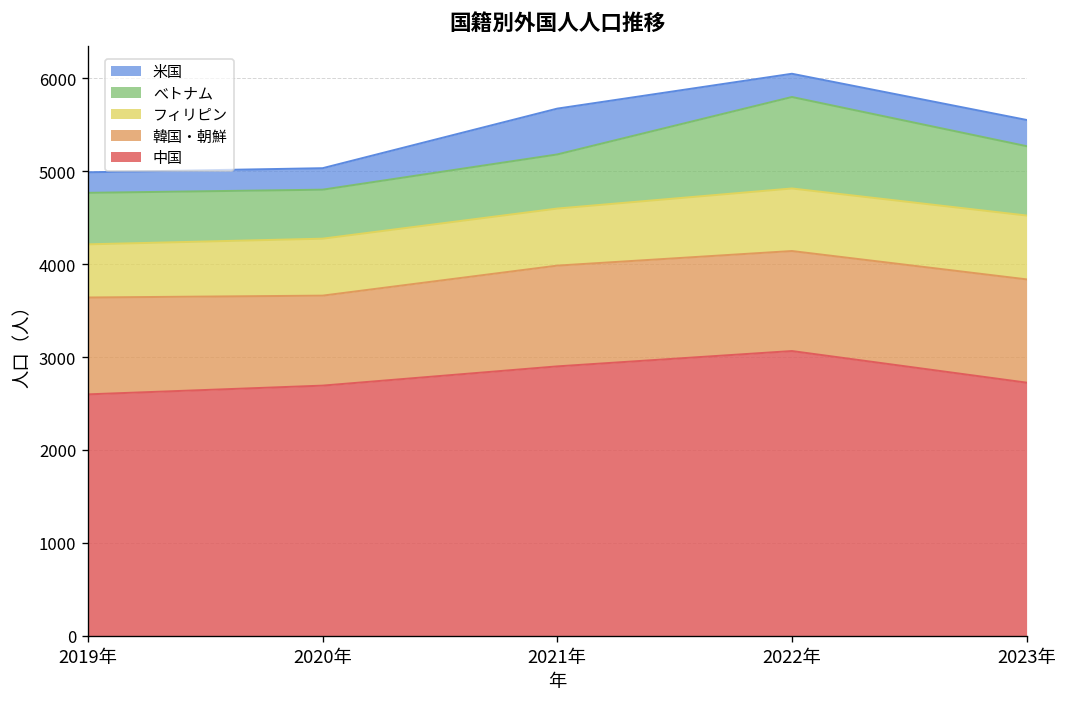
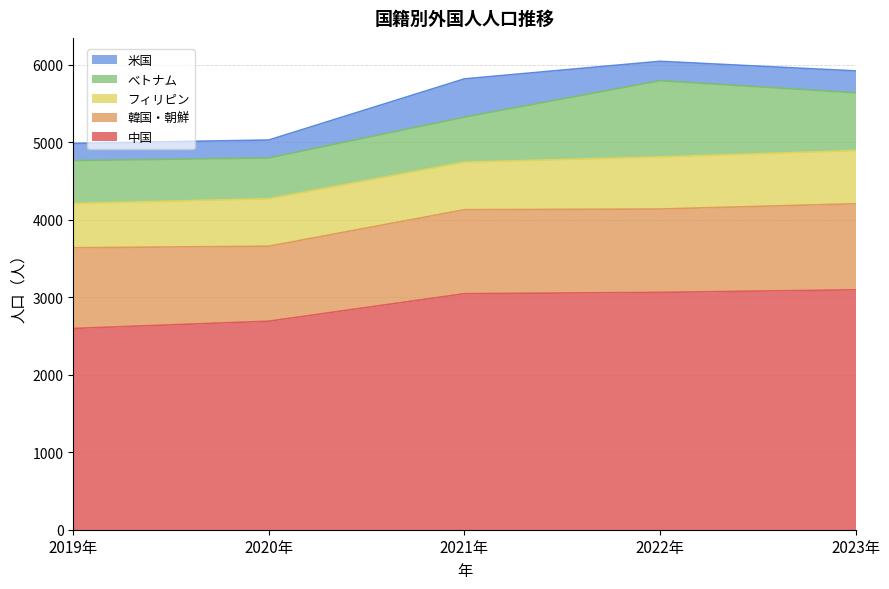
  {
    "中国": {
      "2019年": 2600,
      "2020年": 2700,
-     "2021年": 2900,
+     "2021年": 3000,
      "2022年": 3100,
-     "2023年": 2700
+     "2023年": 3100
    },
    "べトナム": {
      "2019年": 600,
      "2020年": 500,
      "2021年": 600,
      "2022年": 1000,
      "2023年": 700
    },
    "米国": {
      "2019年": 200,
      "2020年": 200,
      "2021年": 500,
      "2022年": 300,
      "2023年": 300
    }
  }
